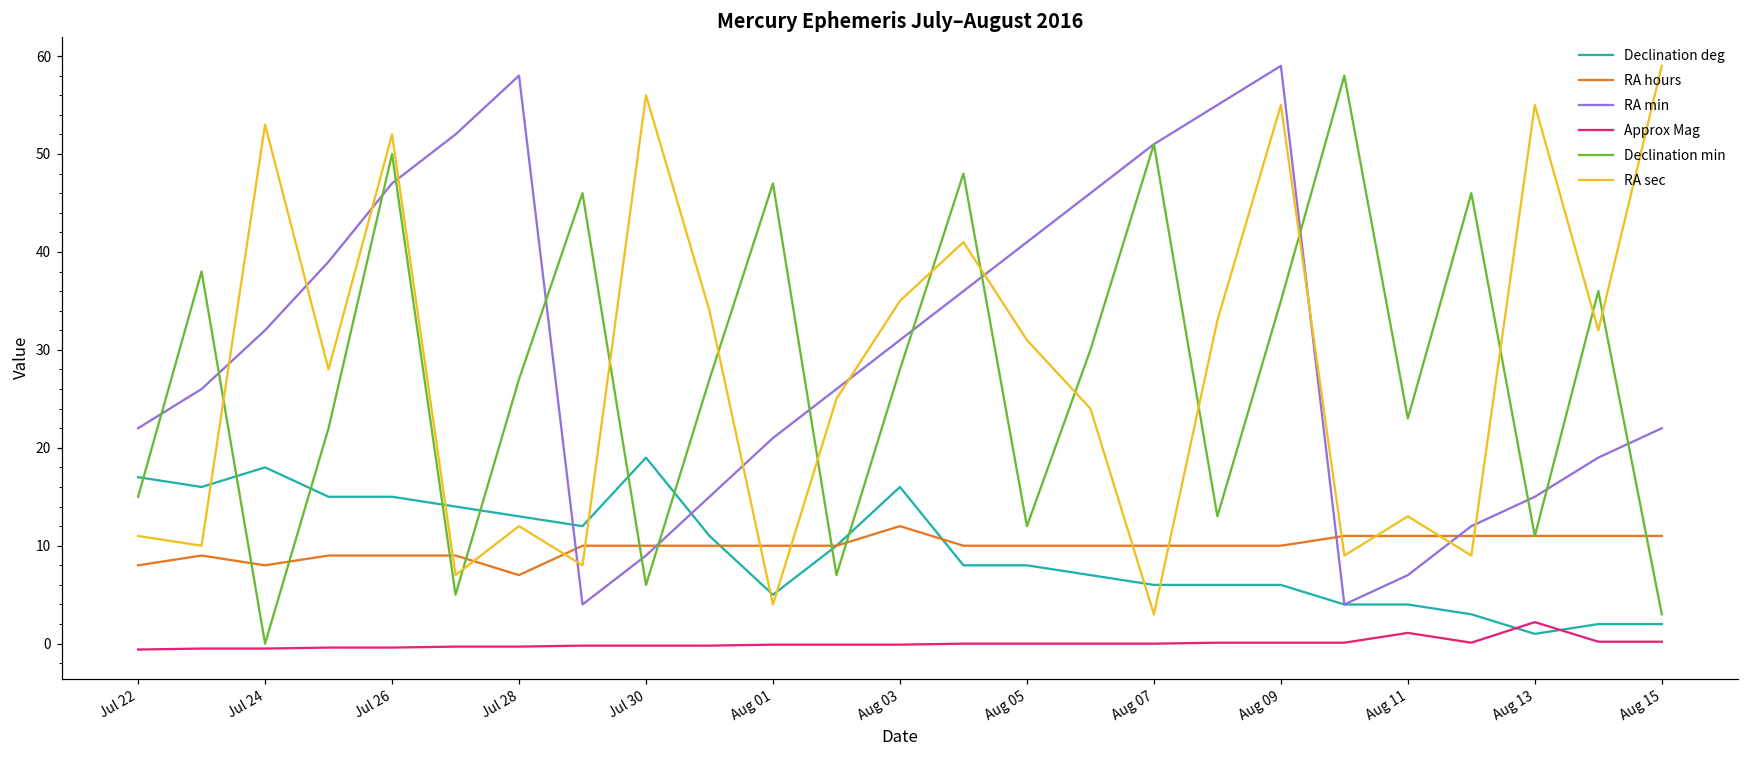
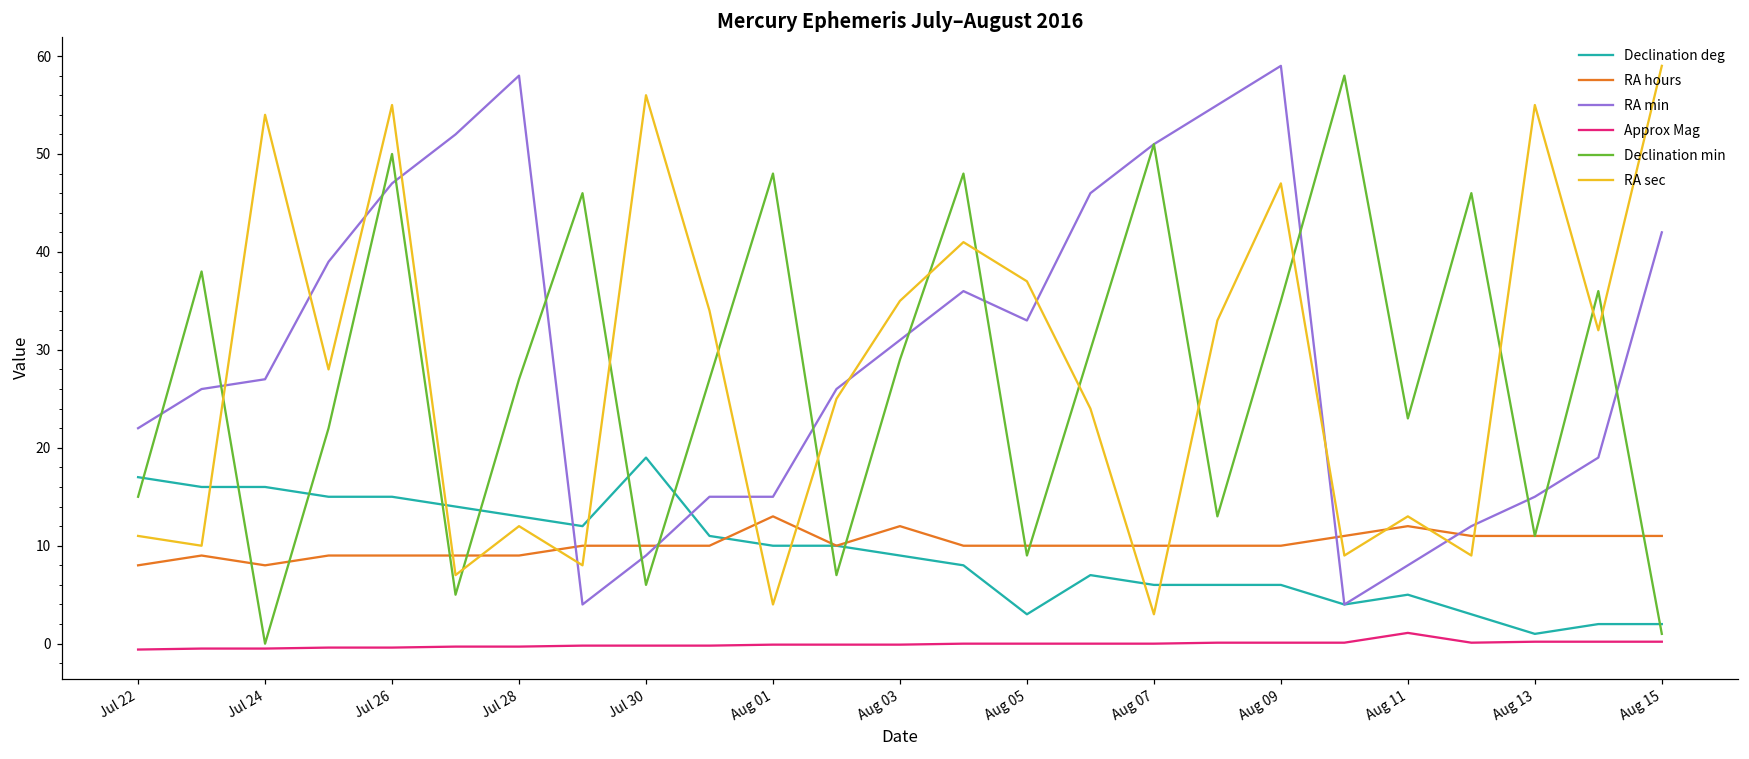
  {
    "Declination deg": {
      "Jul 22": 17,
-     "Jul 24": 18,
+     "Jul 24": 16,
      "Jul 26": 15,
      "Jul 28": 13,
      "Jul 30": 19,
-     "Aug 01": 5,
-     "Aug 03": 16,
-     "Aug 05": 8,
+     "Aug 01": 10,
+     "Aug 03": 9,
+     "Aug 05": 3,
      "Aug 07": 6,
      "Aug 09": 6,
-     "Aug 11": 4,
+     "Aug 11": 5,
      "Aug 13": 1,
      "Aug 15": 2
    },
    "RA hours": {
      "Jul 22": 8,
      "Jul 24": 8,
      "Jul 26": 9,
-     "Jul 28": 7,
+     "Jul 28": 9,
      "Jul 30": 10,
-     "Aug 01": 10,
+     "Aug 01": 13,
      "Aug 03": 12,
      "Aug 05": 10,
      "Aug 07": 10,
      "Aug 09": 10,
-     "Aug 11": 11,
+     "Aug 11": 12,
      "Aug 15": 11
    },
    "RA min": {
      "Jul 22": 22,
-     "Jul 24": 32,
+     "Jul 24": 27,
      "Jul 26": 47,
      "Jul 28": 58,
      "Jul 30": 9,
-     "Aug 01": 21,
+     "Aug 01": 15,
      "Aug 03": 31,
-     "Aug 05": 41,
+     "Aug 05": 33,
      "Aug 09": 59,
-     "Aug 11": 7,
+     "Aug 11": 8,
      "Aug 13": 15,
-     "Aug 15": 22
+     "Aug 15": 42
    },
    "Approx Mag": {
      "Jul 22": -1,
      "Jul 24": -1,
      "Jul 26": 0,
      "Jul 28": 0,
      "Jul 30": 0,
      "Aug 01": 0,
      "Aug 03": 0,
      "Aug 05": 0,
      "Aug 07": 0,
      "Aug 09": 0,
      "Aug 11": 1,
-     "Aug 13": 2,
+     "Aug 13": 0,
      "Aug 15": 0
    },
    "Declination min": {
      "Jul 22": 15,
      "Jul 24": 0,
      "Jul 26": 50,
      "Jul 28": 27,
      "Jul 30": 6,
-     "Aug 01": 47,
-     "Aug 03": 28,
-     "Aug 05": 12,
+     "Aug 01": 48,
+     "Aug 03": 29,
+     "Aug 05": 9,
      "Aug 09": 35,
      "Aug 11": 23,
-     "Aug 15": 3
+     "Aug 15": 1
    },
    "RA sec": {
      "Jul 22": 11,
-     "Jul 24": 53,
-     "Jul 26": 52,
+     "Jul 24": 54,
+     "Jul 26": 55,
      "Jul 28": 12,
      "Jul 30": 56,
      "Aug 01": 4,
      "Aug 03": 35,
-     "Aug 05": 31,
+     "Aug 05": 37,
      "Aug 07": 3,
-     "Aug 09": 55,
+     "Aug 09": 47,
      "Aug 11": 13,
      "Aug 13": 55,
      "Aug 15": 59
    }
  }
